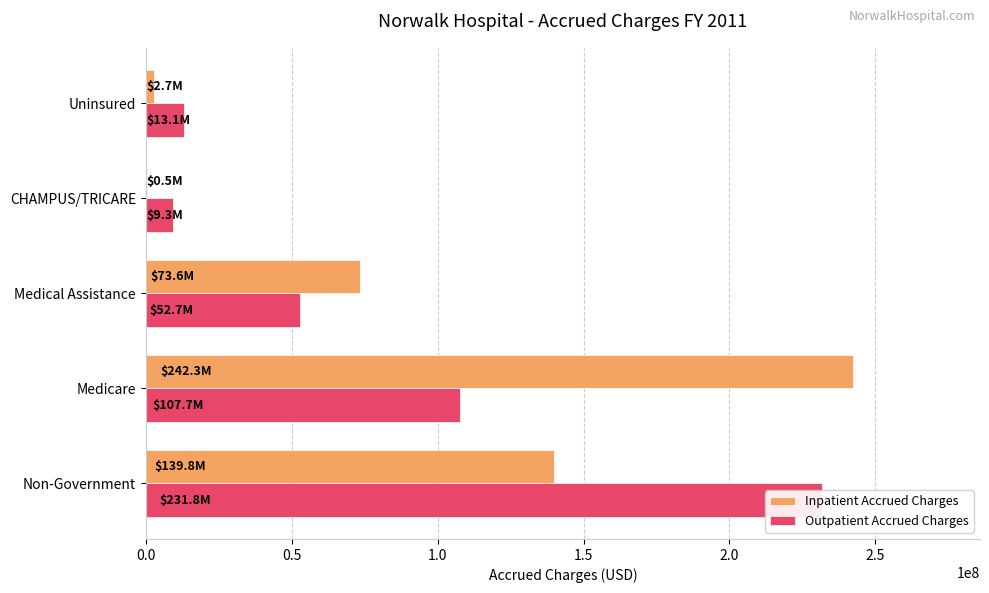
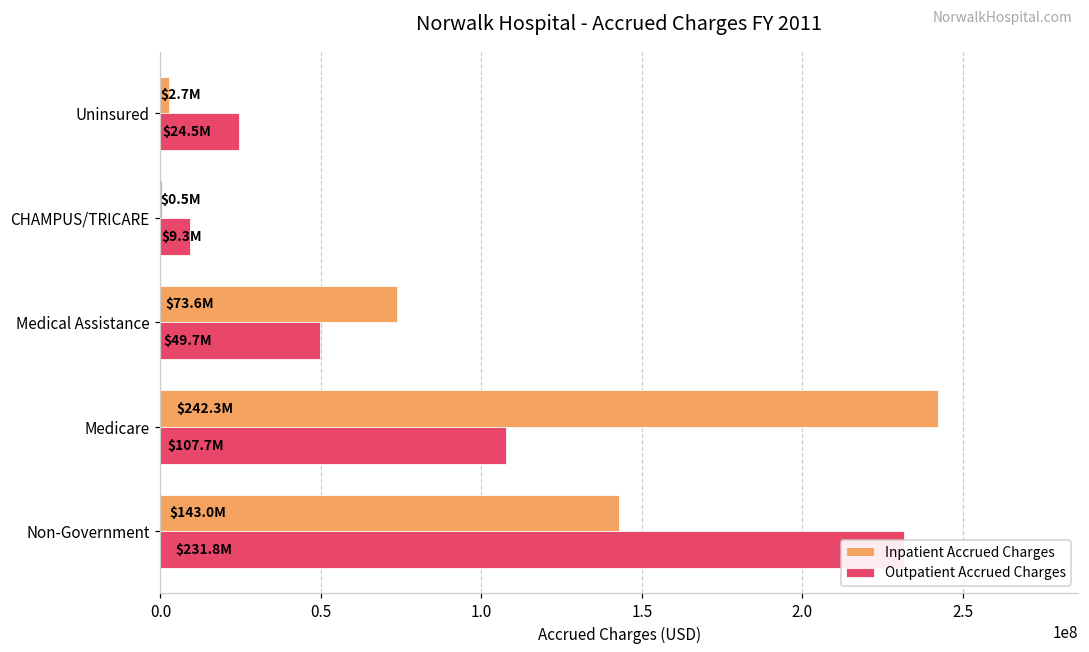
  {
    "Inpatient Accrued Charges": {
      "Uninsured": "$2.7M",
      "CHAMPUS/TRICARE": "$0.5M",
      "Medical Assistance": "$73.6M",
      "Medicare": "$242.3M",
-     "Non-Government": "$139.8M"
+     "Non-Government": "$143.0M"
    },
    "Outpatient Accrued Charges": {
-     "Uninsured": "$13.1M",
+     "Uninsured": "$24.5M",
      "CHAMPUS/TRICARE": "$9.3M",
-     "Medical Assistance": "$52.7M",
+     "Medical Assistance": "$49.7M",
      "Medicare": "$107.7M"
    }
  }
